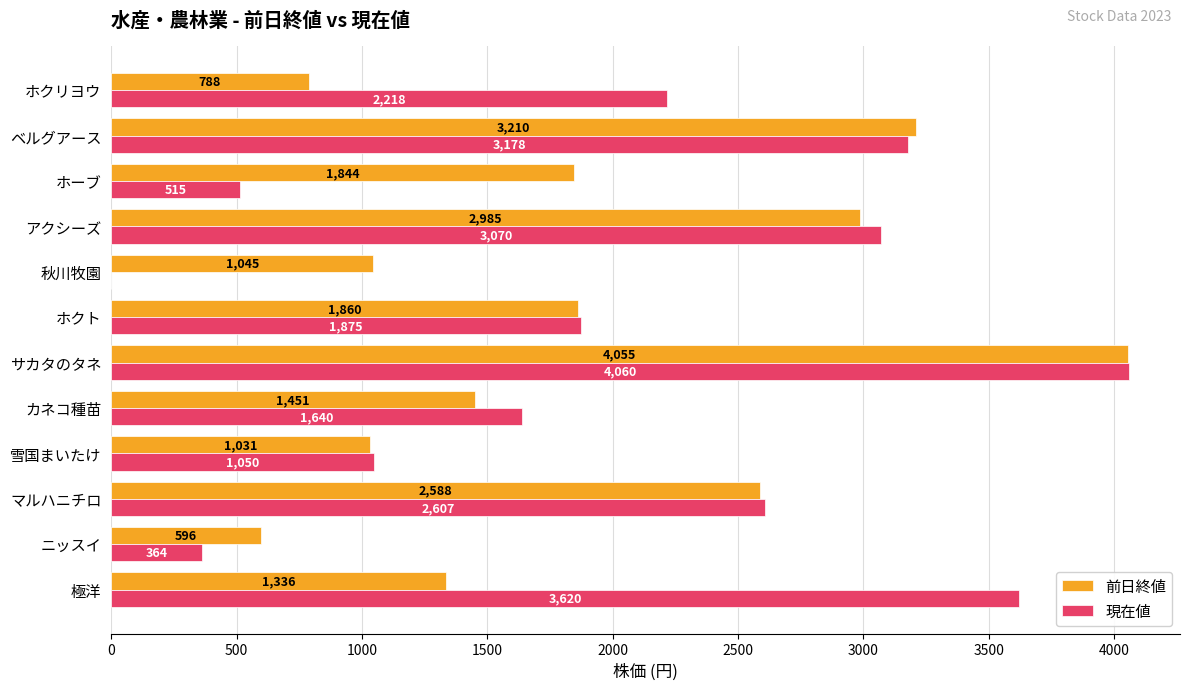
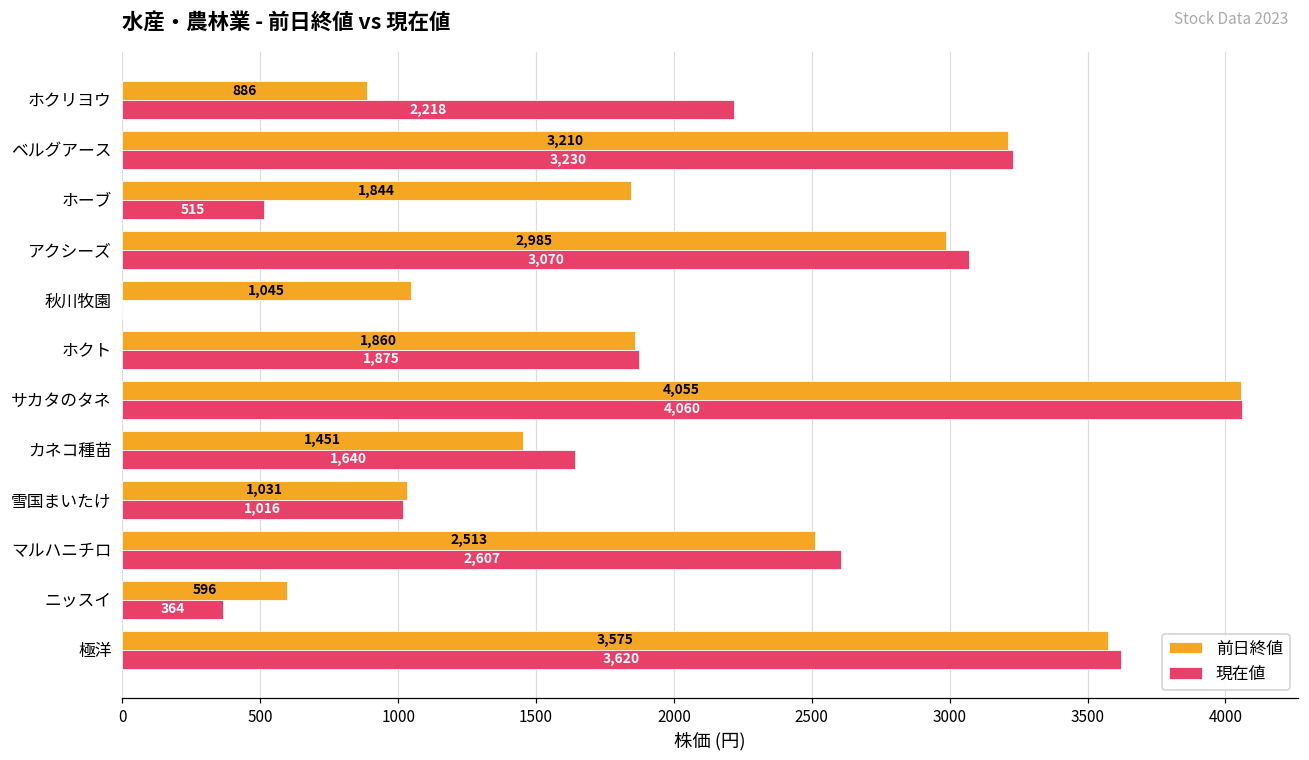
  {
    "前日終値": {
-     "ホクリヨウ": "788",
+     "ホクリヨウ": "886",
      "ベルグアース": "3,210",
      "ホーブ": "1,844",
      "アクシーズ": "2,985",
      "秋川牧園": "1,045",
      "ホクト": "1,860",
      "サカタのタネ": "4,055",
      "カネコ種苗": "1,451",
      "雪国まいたけ": "1,031",
-     "マルハニチロ": "2,588",
+     "マルハニチロ": "2,513",
      "ニッスイ": "596",
-     "極洋": "1,336"
+     "極洋": "3,575"
    },
    "現在値": {
      "ホクリヨウ": "2,218",
-     "ベルグアース": "3,178",
+     "ベルグアース": "3,230",
      "ホーブ": "515",
      "アクシーズ": "3,070",
      "ホクト": "1,875",
      "サカタのタネ": "4,060",
      "カネコ種苗": "1,640",
-     "雪国まいたけ": "1,050",
+     "雪国まいたけ": "1,016",
      "マルハニチロ": "2,607",
      "ニッスイ": "364",
      "極洋": "3,620"
    }
  }
